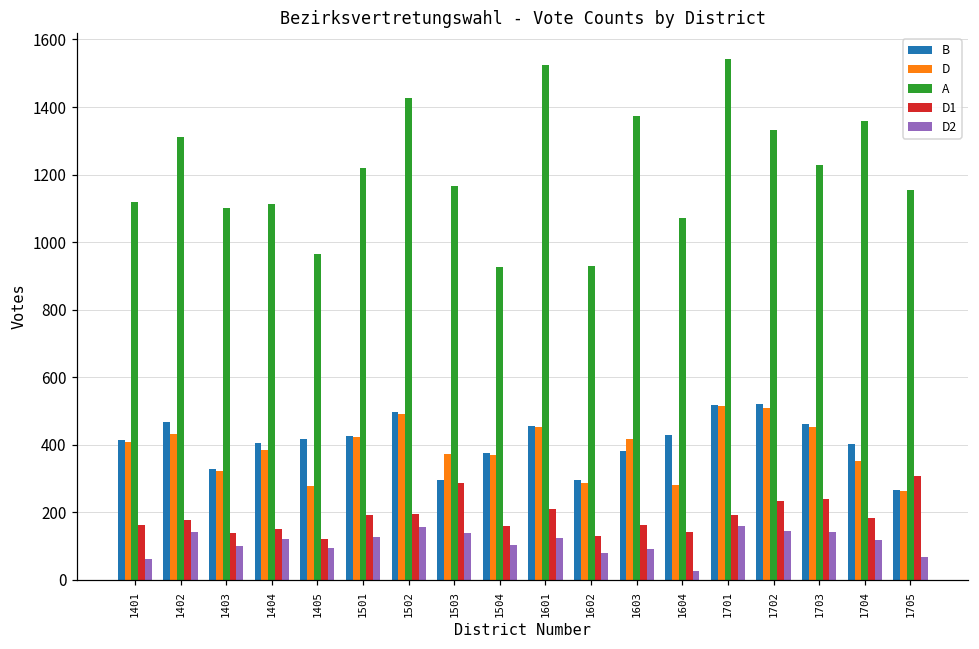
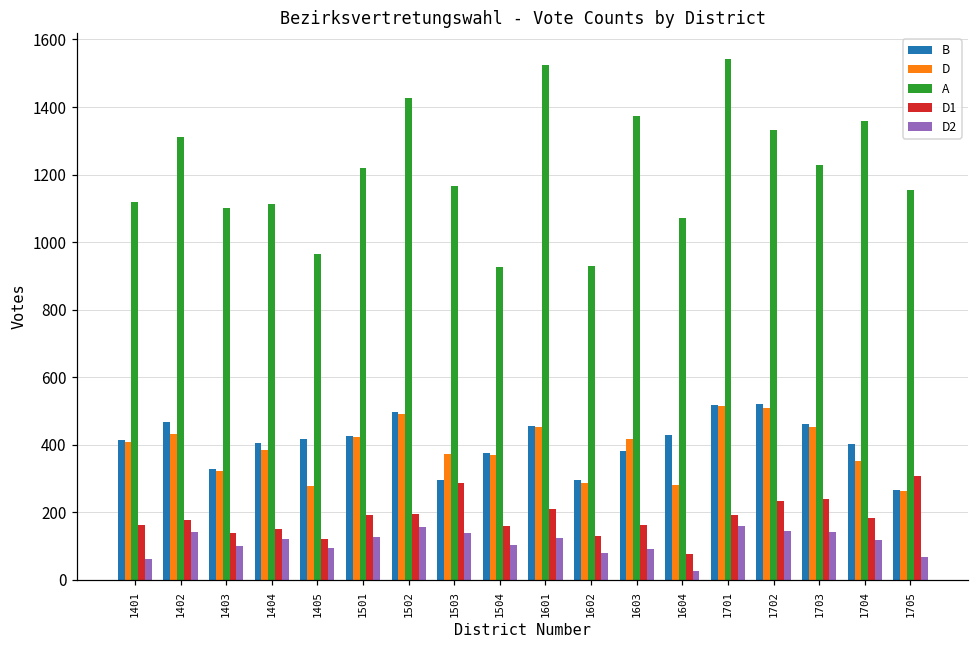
  {
    "B": {
      "1401": 410,
      "1402": 470,
      "1403": 330,
      "1404": 410,
      "1405": 420,
      "1501": 430,
      "1502": 500,
      "1503": 300,
      "1504": 380,
      "1601": 460,
      "1602": 300,
      "1603": 380,
      "1604": 430,
      "1701": 520,
      "1702": 520,
      "1703": 460,
      "1704": 400,
      "1705": 270
    },
    "D": {
      "1401": 410,
      "1402": 430,
      "1403": 320,
      "1404": 380,
      "1405": 280,
      "1501": 420,
      "1502": 490,
      "1503": 370,
      "1504": 370,
      "1601": 450,
      "1602": 290,
      "1603": 420,
      "1604": 280,
      "1701": 510,
      "1702": 510,
      "1703": 450,
      "1704": 350,
      "1705": 260
    },
    "A": {
      "1401": 1120,
      "1402": 1310,
      "1403": 1100,
      "1404": 1110,
      "1405": 970,
      "1501": 1220,
      "1502": 1430,
      "1503": 1170,
      "1504": 930,
      "1601": 1530,
      "1602": 930,
      "1603": 1370,
      "1604": 1070,
      "1701": 1540,
      "1702": 1330,
      "1703": 1230,
      "1704": 1360,
      "1705": 1150
    },
    "D1": {
      "1401": 160,
      "1402": 180,
      "1403": 140,
      "1404": 150,
      "1405": 120,
      "1501": 190,
      "1502": 200,
      "1503": 290,
      "1504": 160,
      "1601": 210,
      "1602": 130,
      "1603": 160,
-     "1604": 140,
+     "1604": 80,
      "1701": 190,
      "1702": 230,
      "1703": 240,
      "1704": 180,
      "1705": 310
    },
    "D2": {
      "1401": 60,
      "1402": 140,
      "1403": 100,
      "1404": 120,
      "1405": 90,
      "1501": 130,
      "1502": 160,
      "1503": 140,
      "1504": 100,
      "1601": 120,
      "1602": 80,
      "1603": 90,
      "1604": 30,
      "1701": 160,
      "1702": 150,
      "1703": 140,
      "1704": 120,
      "1705": 70
    }
  }
